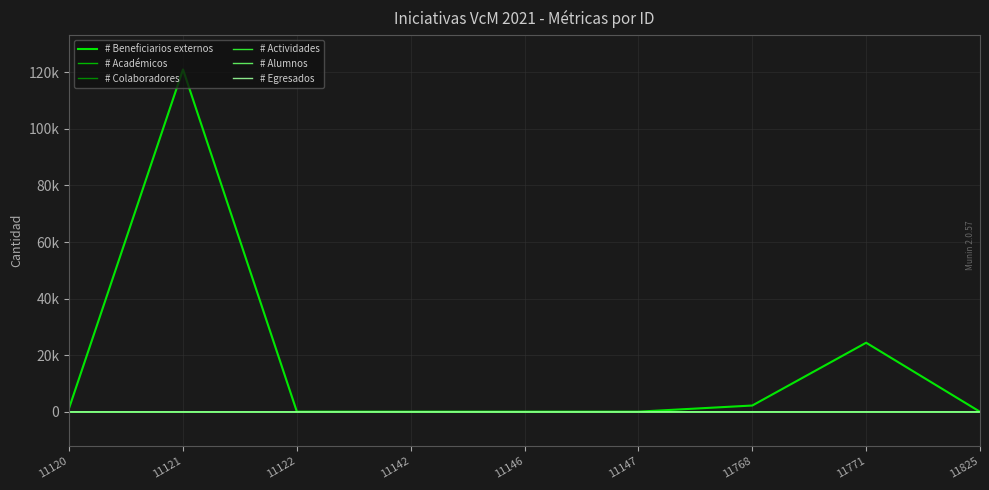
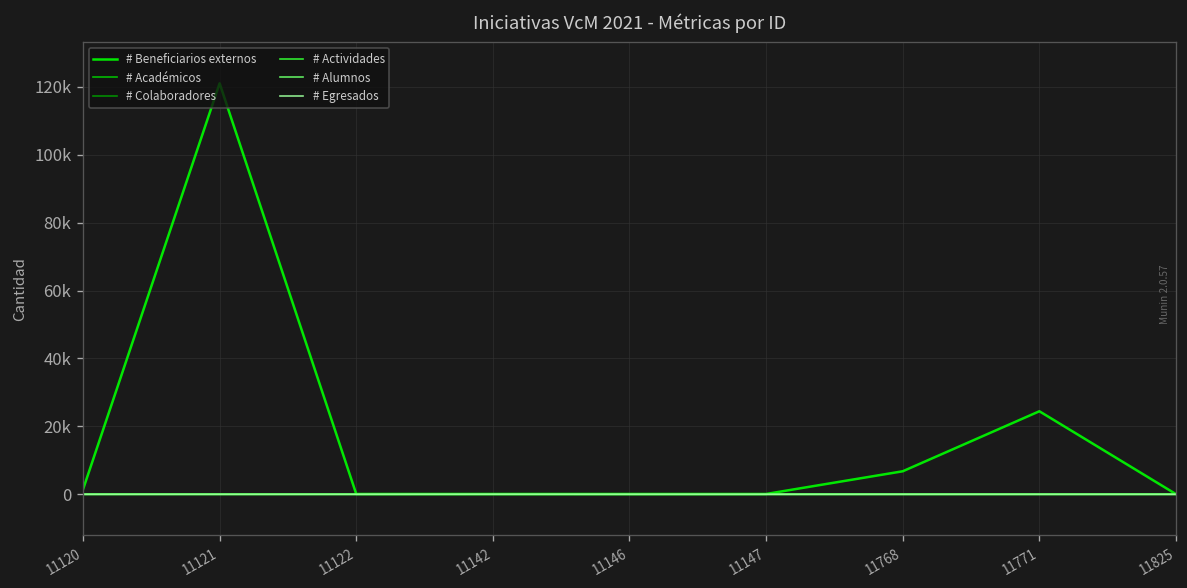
  {
    "# Beneficiarios externos": {
      "11120": 1000,
-     "11768": 2000,
+     "11768": 7000,
      "11771": 24000
    },
    "# Egresados": {
      "11120": 0,
      "11121": 0,
      "11768": 0,
      "11771": 0
    }
  }
